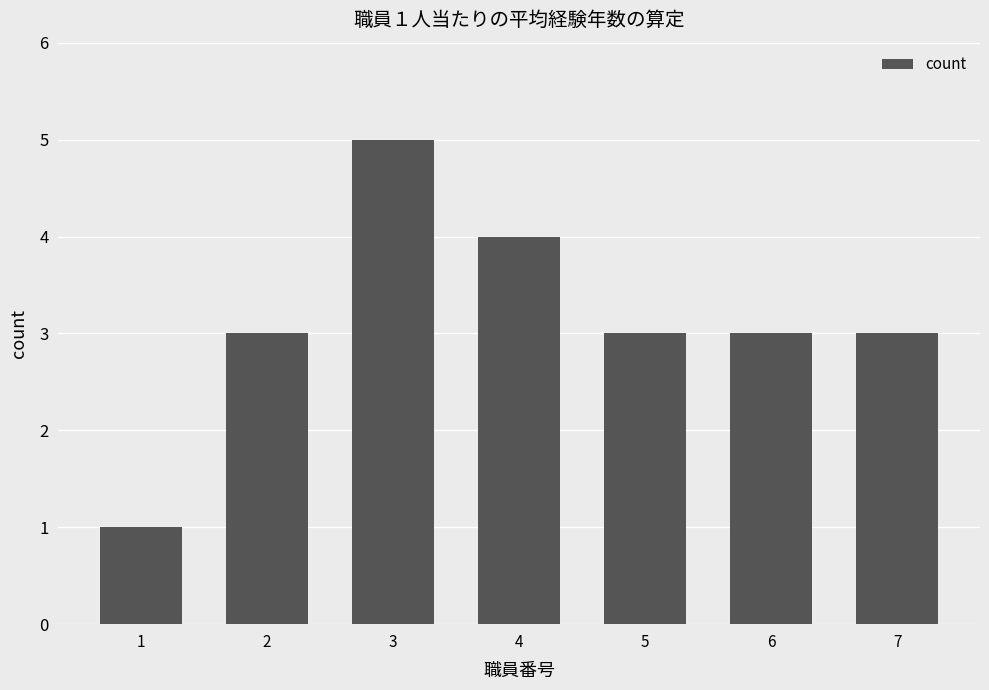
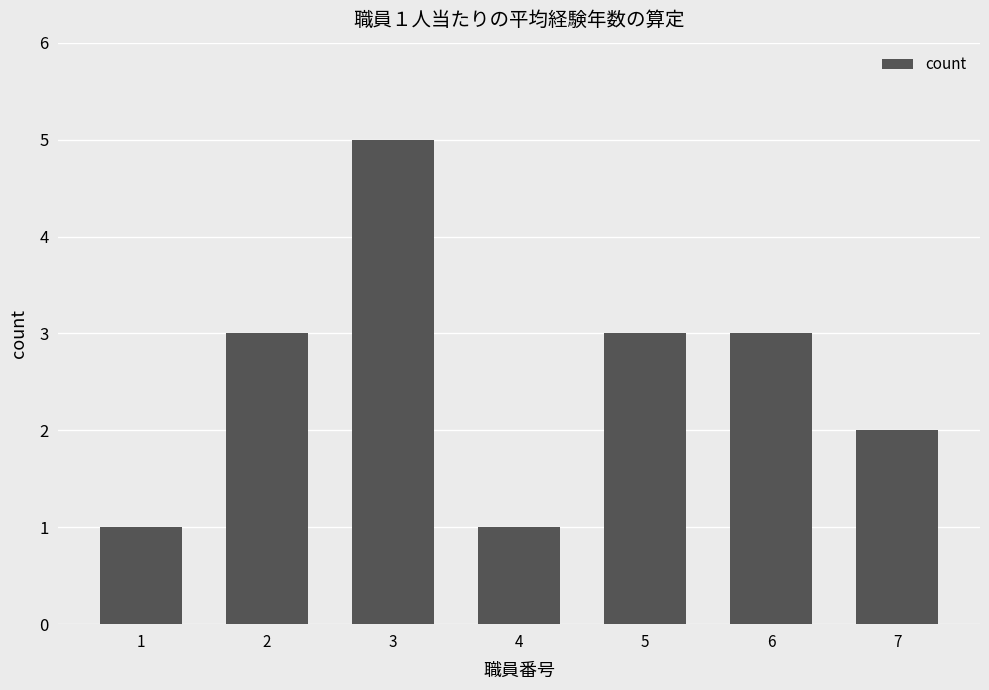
  {
    "1": 1,
    "2": 3,
    "3": 5,
-   "4": 4,
+   "4": 1,
    "5": 3,
    "6": 3,
-   "7": 3
+   "7": 2
  }
